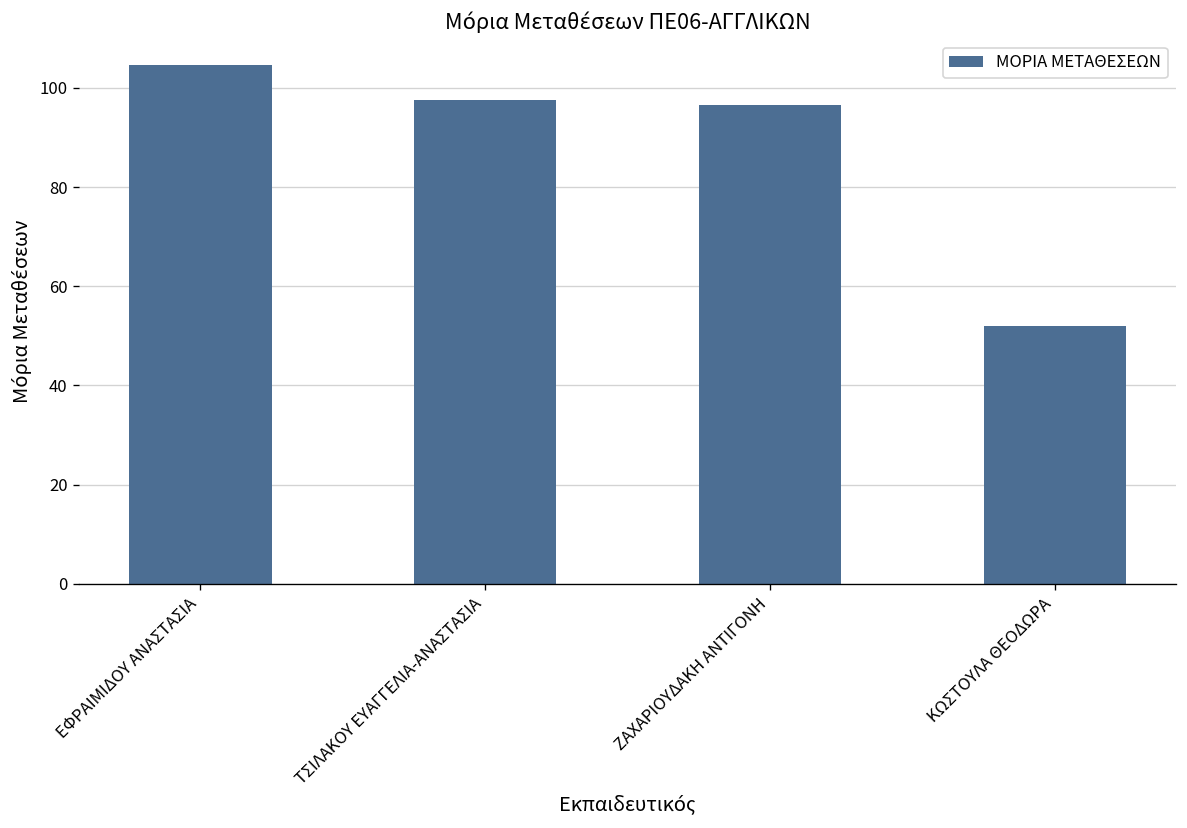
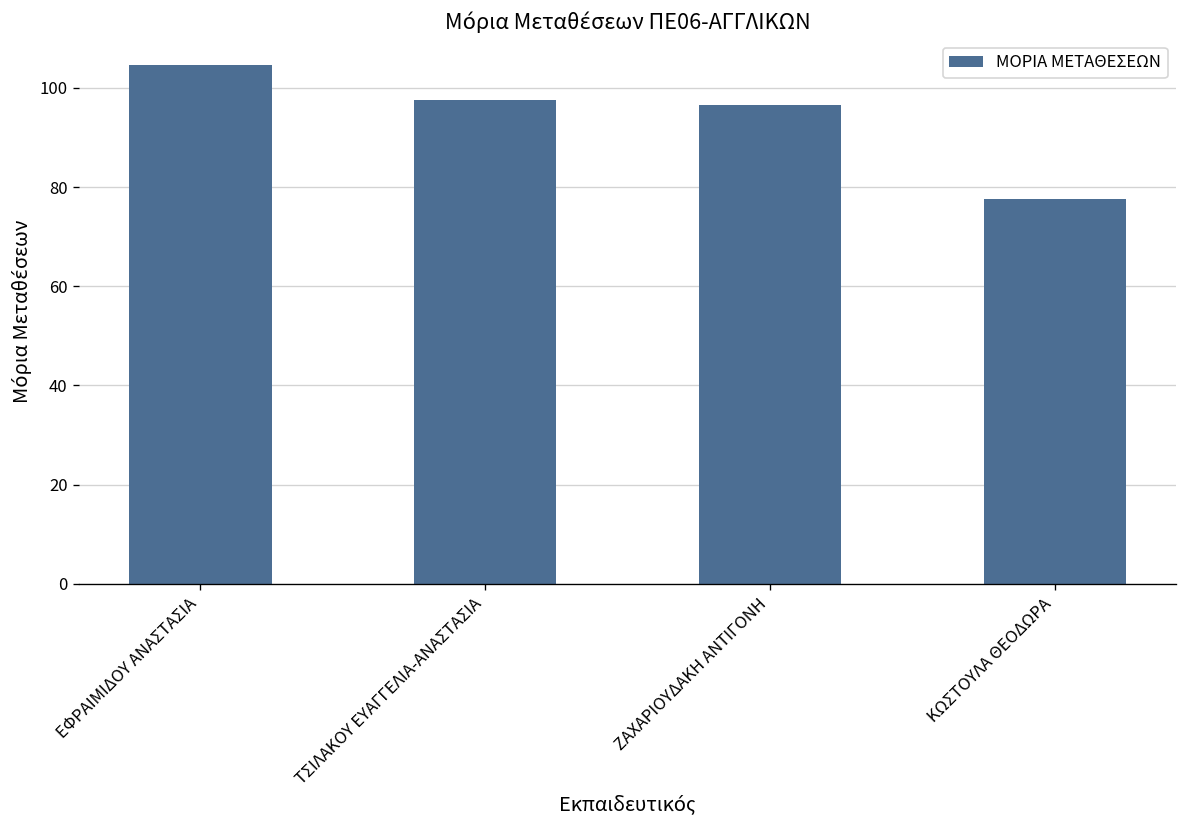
  {
    "ΕΦΡΑΙΜΙΔΟΥ ΑΝΑΣΤΑΣΙΑ": 105,
    "ΤΣΙΛΑΚΟΥ ΕΥΑΓΓΕΛΙΑ-ΑΝΑΣΤΑΣΙΑ": 98,
    "ΖΑΧΑΡΙΟΥΔΑΚΗ ΑΝΤΙΓΟΝΗ": 97,
-   "ΚΩΣΤΟΥΛΑ ΘΕΟΔΩΡΑ": 52
+   "ΚΩΣΤΟΥΛΑ ΘΕΟΔΩΡΑ": 78
  }
